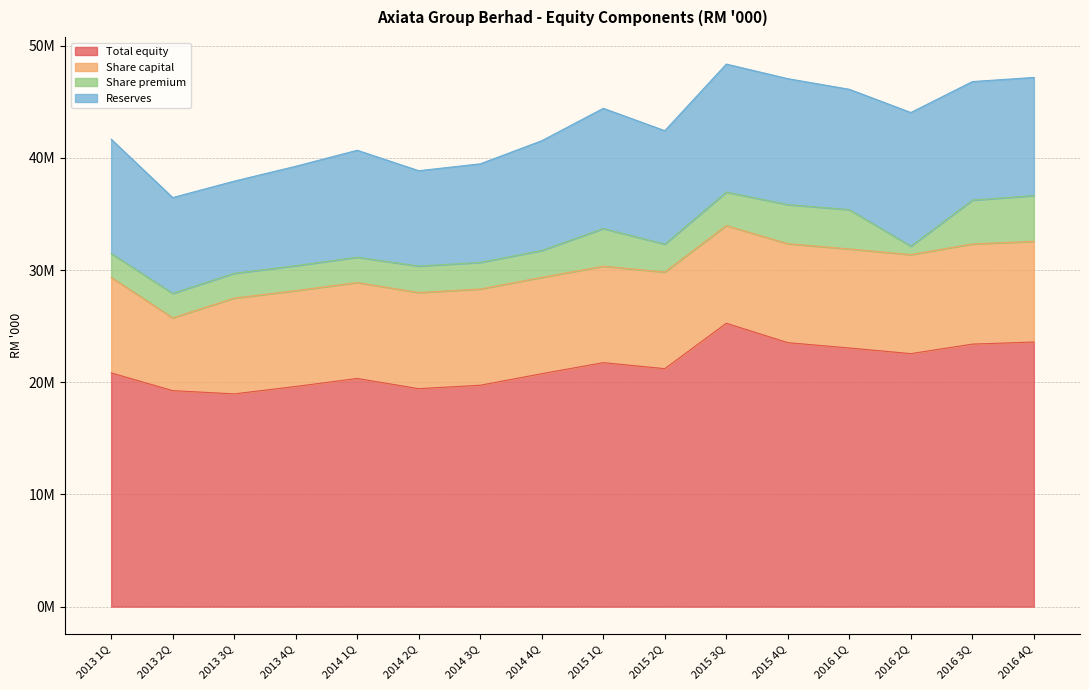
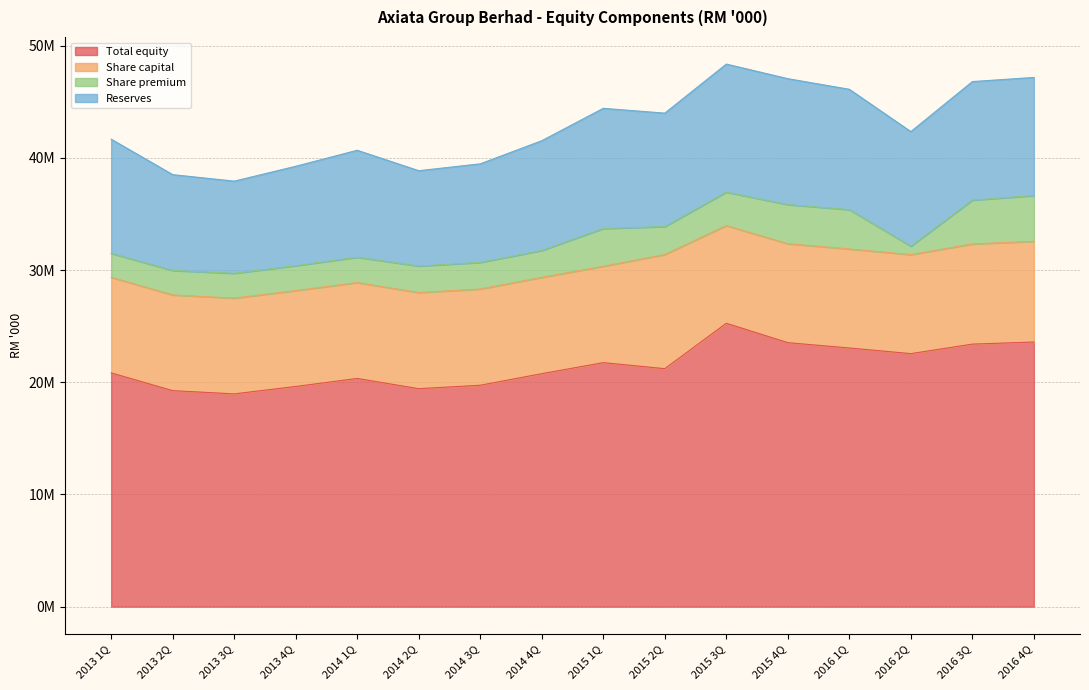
  {
    "Total equity": {
      "2013 1Q": 20800000,
      "2013 2Q": 19200000,
      "2013 3Q": 19000000,
      "2013 4Q": 19600000,
      "2014 1Q": 20300000,
      "2014 2Q": 19400000,
      "2014 3Q": 19700000,
      "2014 4Q": 20800000,
      "2015 1Q": 21700000,
      "2015 2Q": 21200000,
      "2015 3Q": 25300000,
      "2015 4Q": 23500000,
      "2016 1Q": 23100000,
      "2016 2Q": 22500000,
      "2016 3Q": 23400000,
      "2016 4Q": 23600000
    },
    "Share capital": {
      "2013 1Q": 8500000,
-     "2013 2Q": 6500000,
+     "2013 2Q": 8500000,
      "2013 3Q": 8500000,
      "2013 4Q": 8500000,
      "2014 1Q": 8500000,
      "2014 2Q": 8600000,
      "2014 3Q": 8600000,
      "2014 4Q": 8600000,
      "2015 1Q": 8600000,
-     "2015 2Q": 8600000,
+     "2015 2Q": 10200000,
      "2015 3Q": 8700000,
      "2015 4Q": 8800000,
      "2016 1Q": 8800000,
      "2016 2Q": 8800000,
      "2016 3Q": 8900000,
      "2016 4Q": 9000000
    },
    "Share premium": {
      "2013 1Q": 2100000,
      "2013 2Q": 2200000,
      "2013 3Q": 2200000,
      "2013 4Q": 2200000,
      "2014 1Q": 2300000,
      "2014 2Q": 2400000,
      "2014 3Q": 2400000,
      "2014 4Q": 2400000,
      "2015 1Q": 3400000,
      "2015 2Q": 2500000,
      "2015 3Q": 3000000,
      "2015 4Q": 3500000,
      "2016 1Q": 3500000,
      "2016 2Q": 700000,
      "2016 3Q": 3900000,
      "2016 4Q": 4100000
    },
    "Reserves": {
      "2013 1Q": 10200000,
      "2013 2Q": 8500000,
      "2013 3Q": 8200000,
      "2013 4Q": 8900000,
      "2014 1Q": 9500000,
      "2014 2Q": 8500000,
      "2014 3Q": 8800000,
      "2014 4Q": 9800000,
      "2015 1Q": 10700000,
      "2015 2Q": 10100000,
      "2015 3Q": 11400000,
      "2015 4Q": 11200000,
      "2016 1Q": 10700000,
-     "2016 2Q": 11900000,
+     "2016 2Q": 10200000,
      "2016 3Q": 10600000,
      "2016 4Q": 10500000
    }
  }
